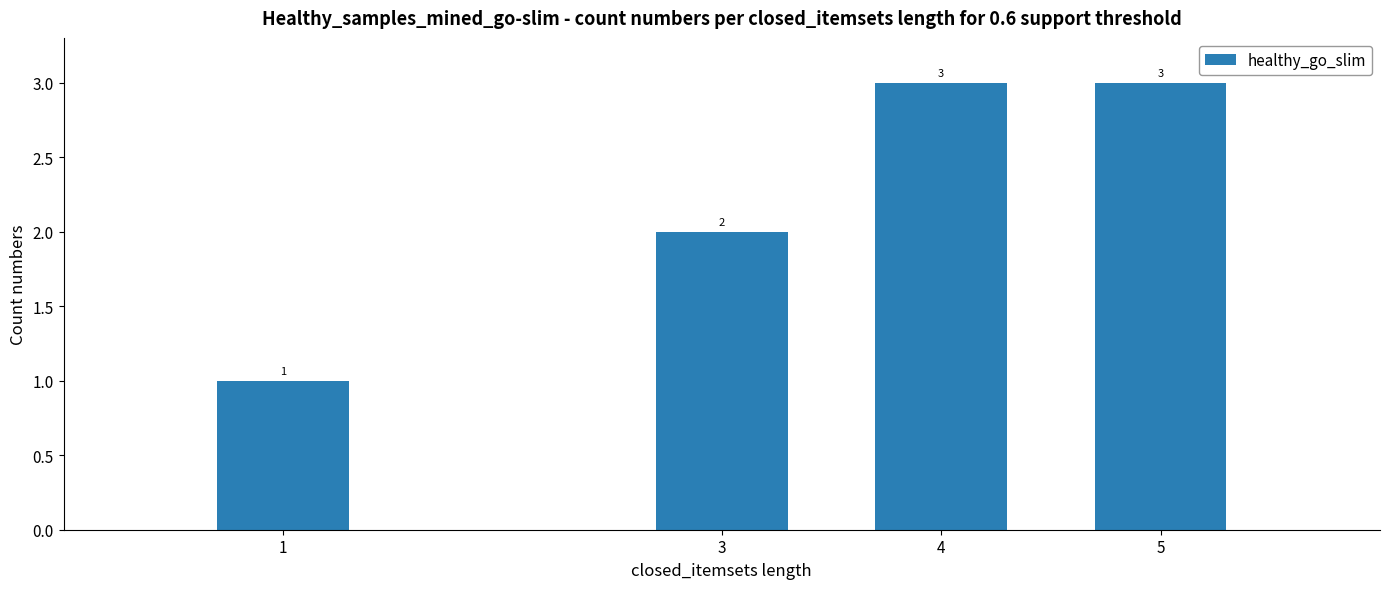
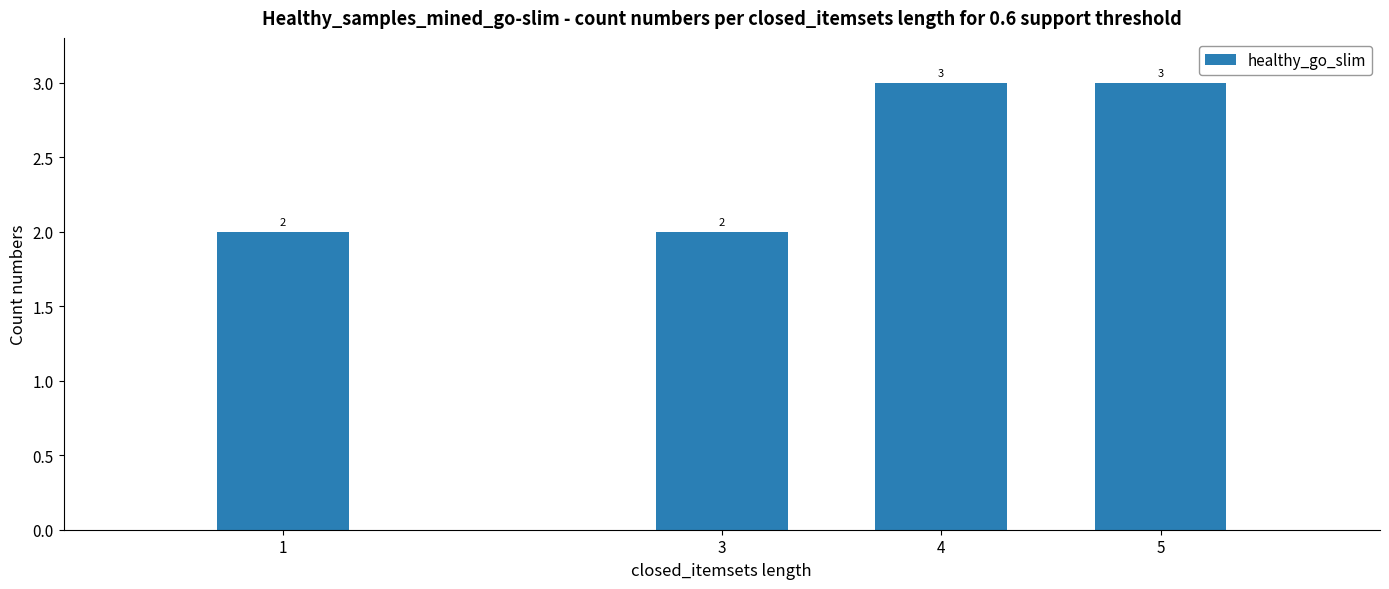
  {
-   "1": 1,
+   "1": 2,
    "3": 2,
    "4": 3,
    "5": 3
  }
